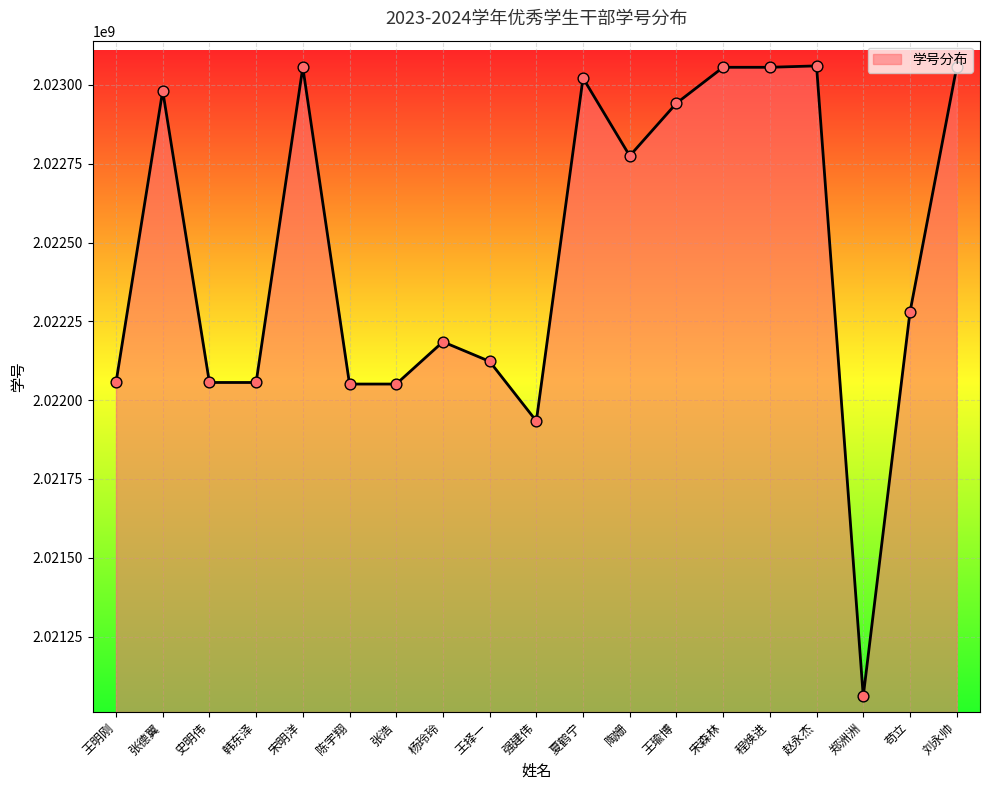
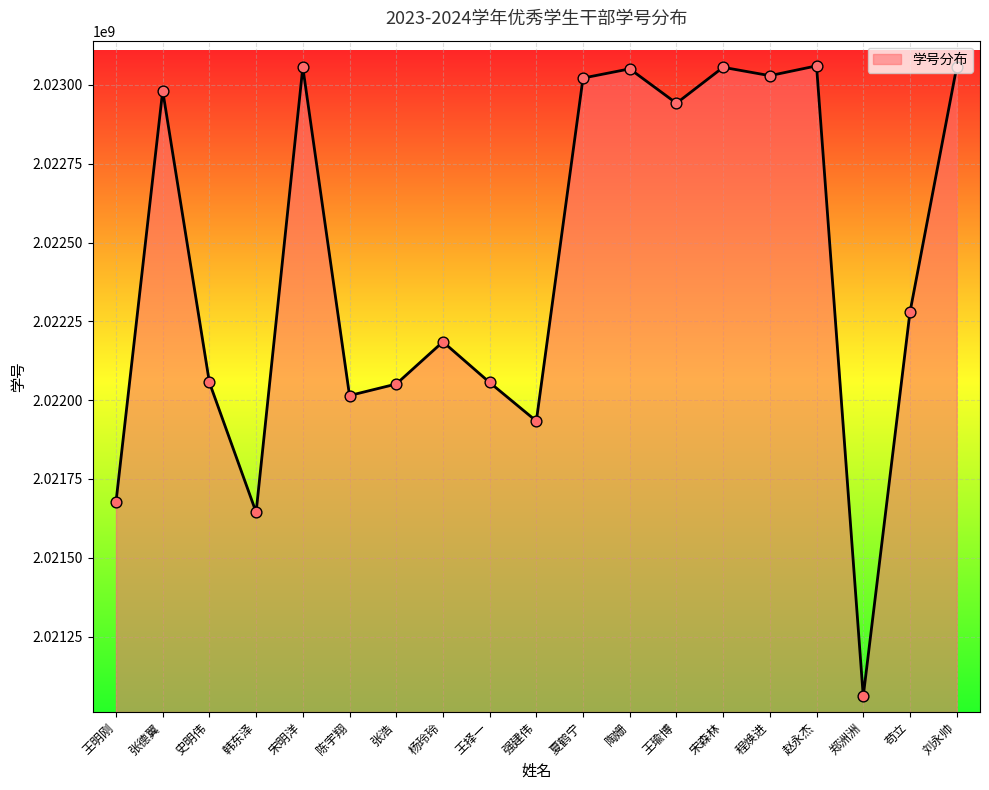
  {
-   "王明刚": 2022060000,
+   "王明刚": 2021680000,
    "张德翼": 2022980000,
    "史明伟": 2022060000,
-   "韩东泽": 2022060000,
+   "韩东泽": 2021640000,
    "宋明洋": 2023060000,
-   "陈宇翔": 2022050000,
+   "陈宇翔": 2022010000,
    "张浩": 2022050000,
    "杨玲玲": 2022190000,
-   "王择一": 2022120000,
+   "王择一": 2022060000,
    "强建伟": 2021930000,
    "夏鹤宁": 2023020000,
-   "陶姗": 2022770000,
+   "陶姗": 2023050000,
    "王瑜博": 2022940000,
    "宋森林": 2023060000,
-   "程焕进": 2023060000,
+   "程焕进": 2023030000,
    "赵永杰": 2023060000,
    "郑洲洲": 2021060000,
    "苟立": 2022280000
  }
